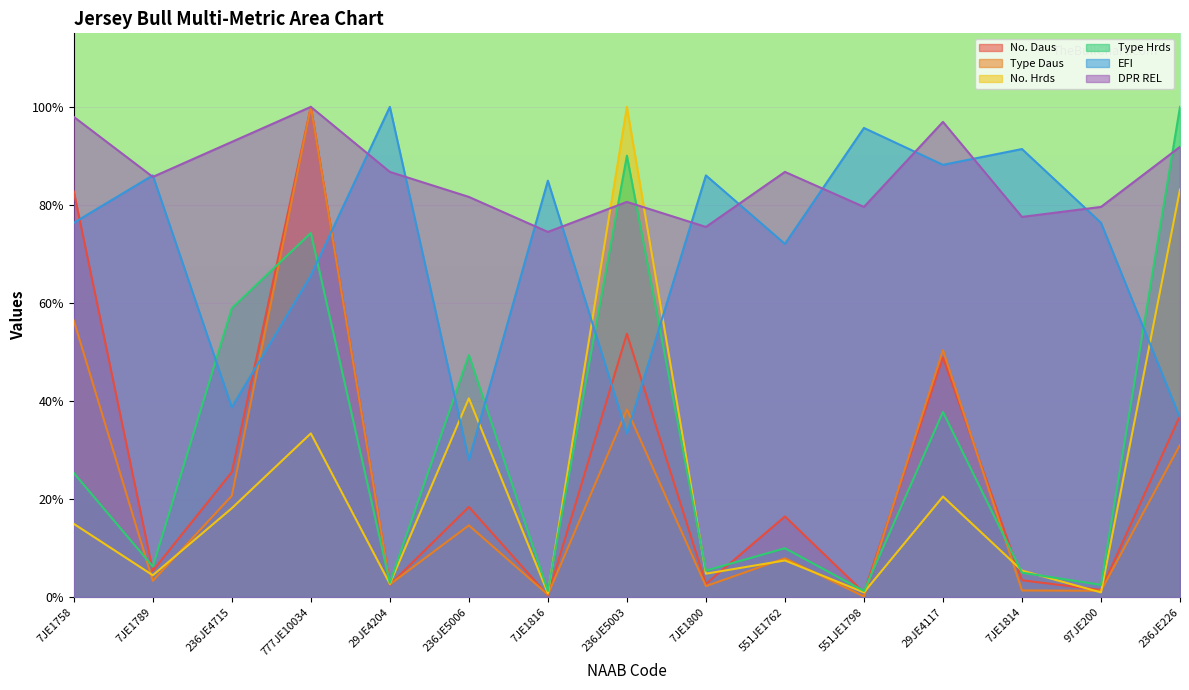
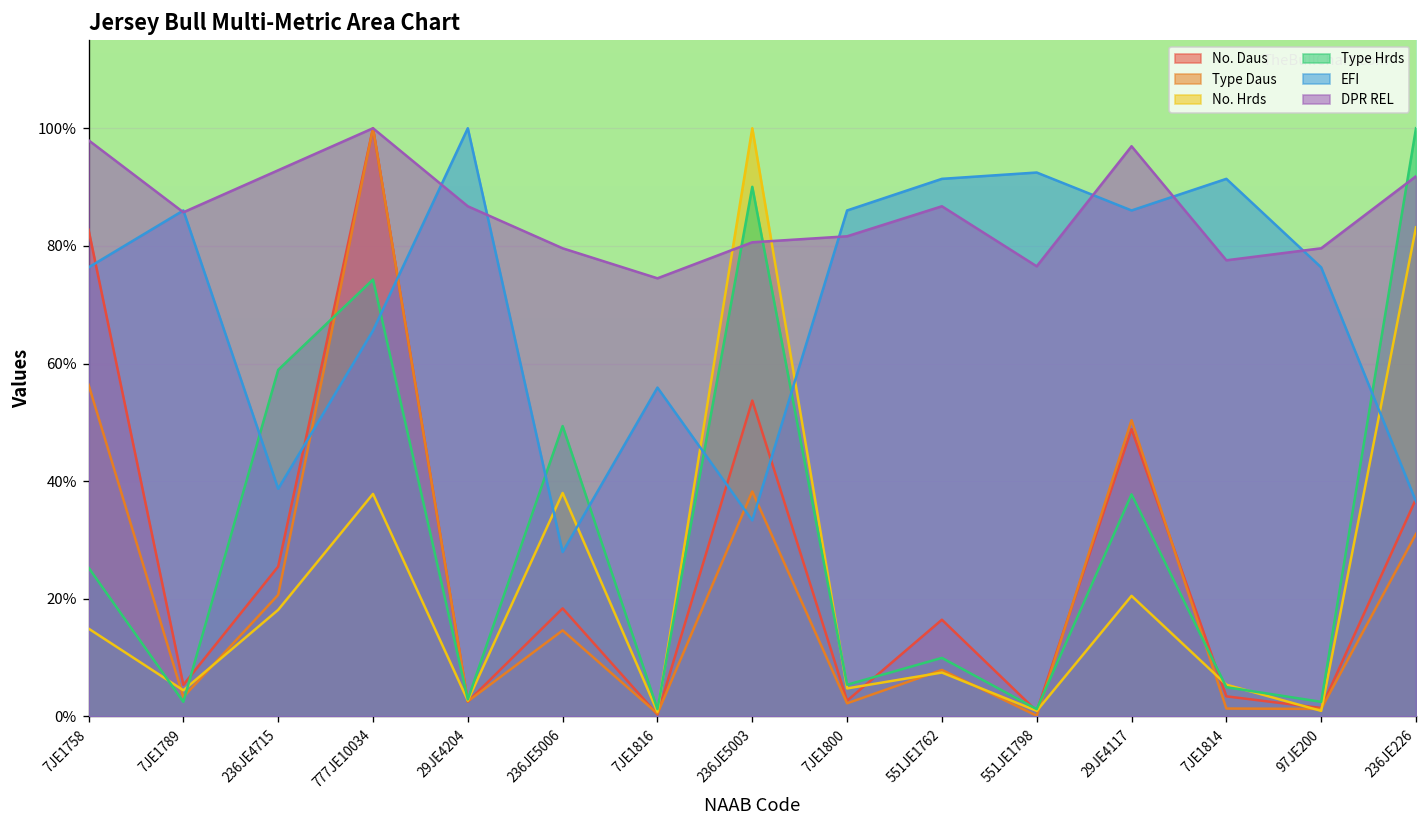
  {
    "No. Hrds": {
      "7JE1758": "15%",
      "7JE1789": "4%",
      "236JE4715": "18%",
-     "777JE10034": "33%",
-     "236JE5006": "41%",
+     "777JE10034": "38%",
+     "236JE5006": "38%",
      "236JE5003": "100%",
      "7JE1800": "5%",
      "29JE4117": "21%",
      "236JE226": "83%"
    },
    "Type Hrds": {
      "7JE1758": "25%",
-     "7JE1789": "6%",
+     "7JE1789": "2%",
      "236JE4715": "59%",
      "777JE10034": "74%",
      "236JE5006": "49%",
      "236JE5003": "90%",
      "7JE1800": "5%",
      "551JE1762": "10%",
      "29JE4117": "38%",
      "97JE200": "2%",
      "236JE226": "100%"
    },
    "EFI": {
      "7JE1758": "76%",
      "236JE4715": "39%",
      "777JE10034": "66%",
      "29JE4204": "100%",
      "236JE5006": "28%",
-     "7JE1816": "85%",
+     "7JE1816": "56%",
      "236JE5003": "33%",
      "7JE1800": "86%",
-     "551JE1762": "72%",
-     "551JE1798": "96%",
-     "29JE4117": "88%",
+     "551JE1762": "91%",
+     "551JE1798": "92%",
+     "29JE4117": "86%",
      "7JE1814": "91%",
      "97JE200": "76%"
    },
    "DPR REL": {
      "7JE1758": "98%",
      "236JE4715": "93%",
      "29JE4204": "87%",
-     "236JE5006": "82%",
+     "236JE5006": "80%",
      "7JE1816": "74%",
      "236JE5003": "81%",
-     "7JE1800": "76%",
+     "7JE1800": "82%",
      "551JE1762": "87%",
-     "551JE1798": "80%",
+     "551JE1798": "77%",
      "29JE4117": "97%",
      "7JE1814": "78%",
      "97JE200": "80%",
      "236JE226": "92%"
    }
  }
